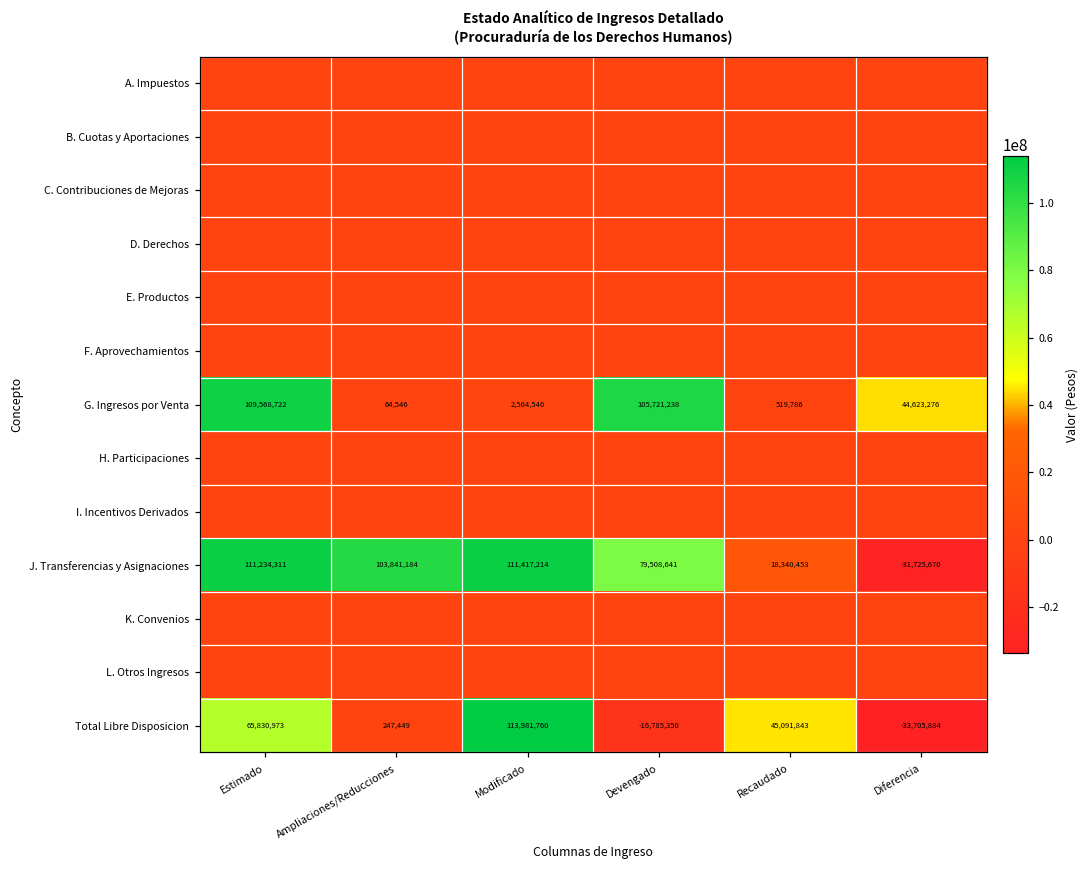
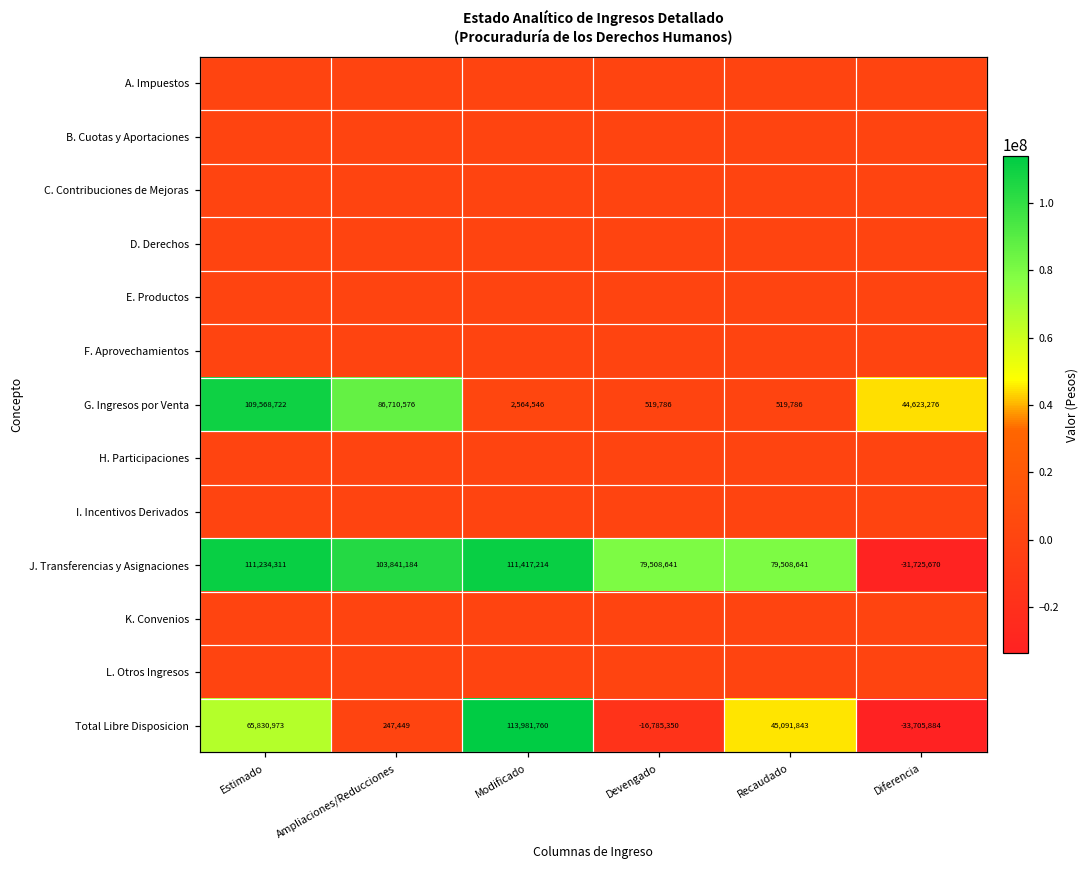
  {
    "G. Ingresos por Venta": {
      "Estimado": "109,568,722",
-     "Ampliaciones/Reducciones": "64,546",
+     "Ampliaciones/Reducciones": "86,710,576",
      "Modificado": "2,564,546",
-     "Devengado": "105,721,238",
+     "Devengado": "519,786",
      "Recaudado": "519,786",
      "Diferencia": "44,623,276"
    },
    "J. Transferencias y Asignaciones": {
      "Estimado": "111,234,311",
      "Ampliaciones/Reducciones": "103,841,184",
      "Modificado": "111,417,214",
      "Devengado": "79,508,641",
-     "Recaudado": "18,340,453",
+     "Recaudado": "79,508,641",
      "Diferencia": "-31,725,670"
    },
    "Total Libre Disposicion": {
      "Estimado": "65,830,973",
      "Ampliaciones/Reducciones": "247,449",
      "Modificado": "113,981,760",
      "Devengado": "-16,785,350",
      "Recaudado": "45,091,843",
      "Diferencia": "-33,705,884"
    }
  }
